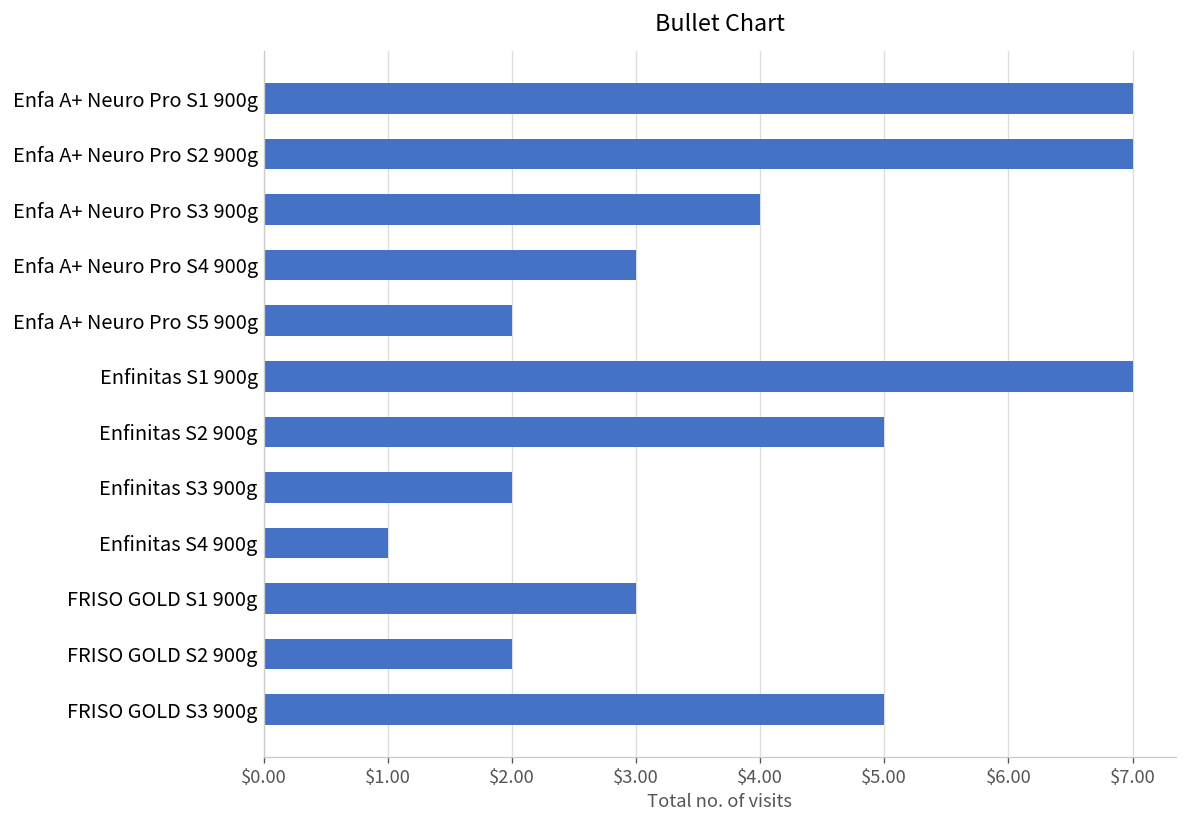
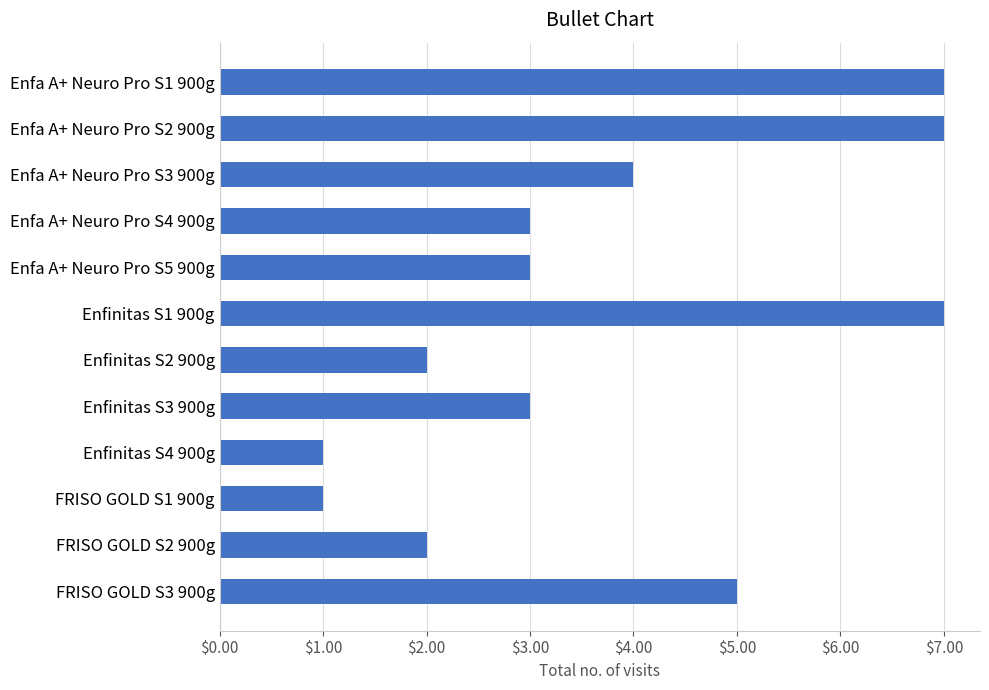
  {
    "Enfa A+ Neuro Pro S1 900g": "$7",
    "Enfa A+ Neuro Pro S2 900g": "$7",
    "Enfa A+ Neuro Pro S3 900g": "$4",
    "Enfa A+ Neuro Pro S4 900g": "$3",
-   "Enfa A+ Neuro Pro S5 900g": "$2",
+   "Enfa A+ Neuro Pro S5 900g": "$3",
    "Enfinitas S1 900g": "$7",
-   "Enfinitas S2 900g": "$5",
-   "Enfinitas S3 900g": "$2",
+   "Enfinitas S2 900g": "$2",
+   "Enfinitas S3 900g": "$3",
    "Enfinitas S4 900g": "$1",
-   "FRISO GOLD S1 900g": "$3",
+   "FRISO GOLD S1 900g": "$1",
    "FRISO GOLD S2 900g": "$2",
    "FRISO GOLD S3 900g": "$5"
  }
